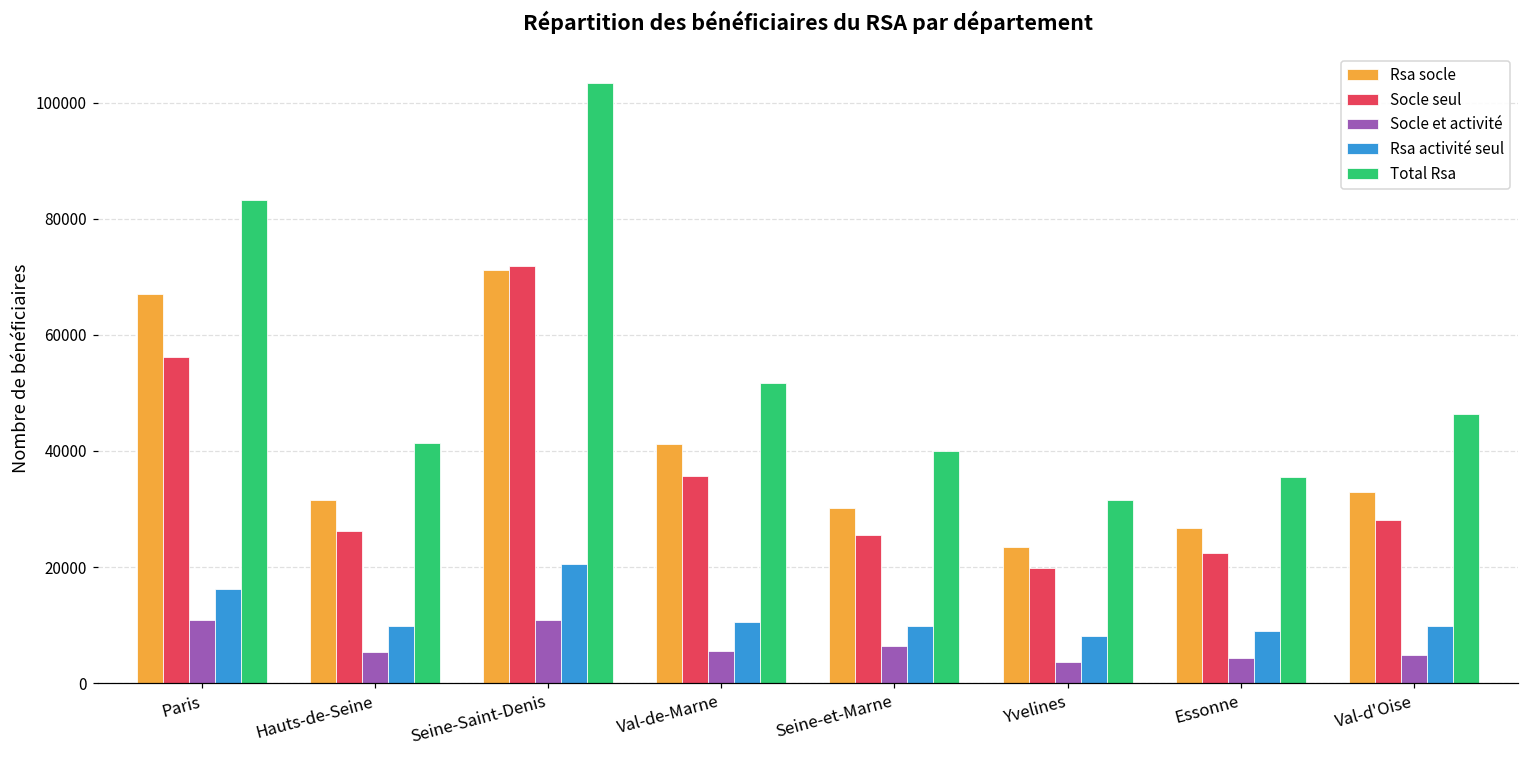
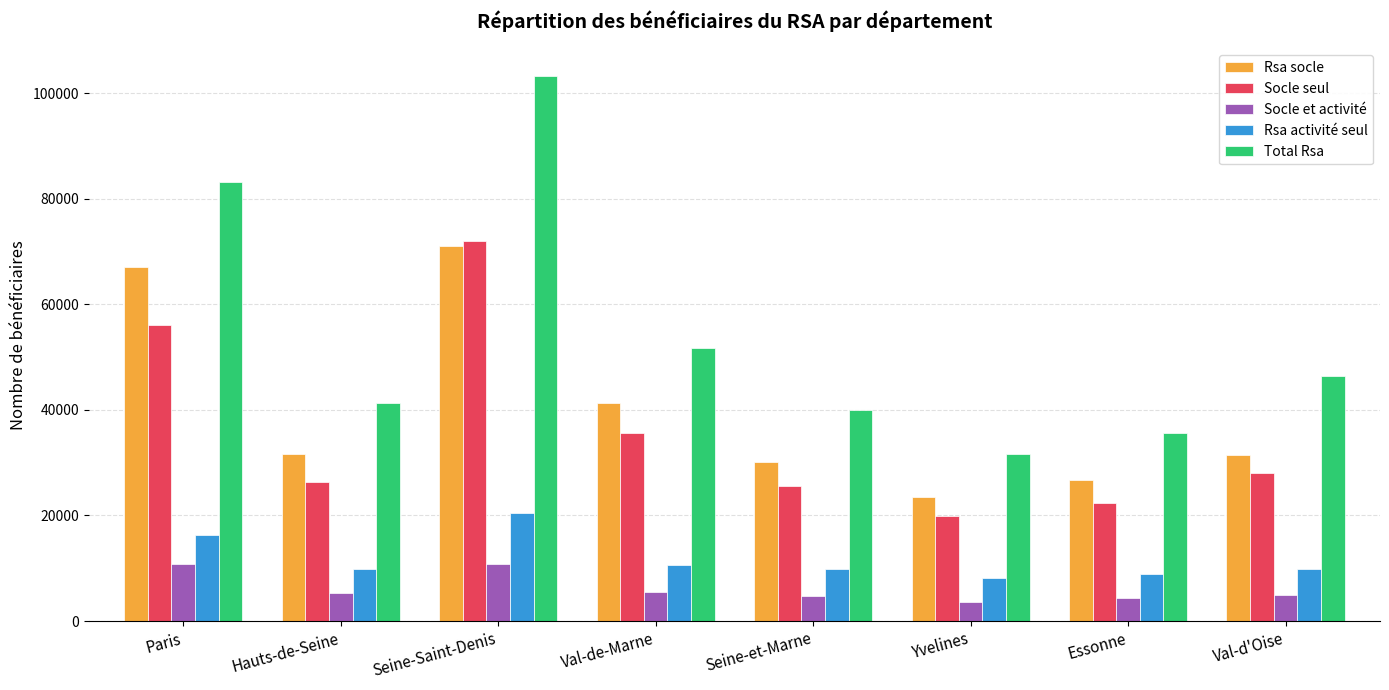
  {
    "Rsa socle": {
      "Paris": 67000,
      "Hauts-de-Seine": 32000,
      "Seine-Saint-Denis": 71000,
      "Val-de-Marne": 41000,
      "Seine-et-Marne": 30000,
      "Yvelines": 23000,
      "Essonne": 27000,
-     "Val-d'Oise": 33000
+     "Val-d'Oise": 31000
    },
    "Socle seul": {
      "Paris": 56000,
      "Hauts-de-Seine": 26000,
      "Seine-Saint-Denis": 72000,
      "Val-de-Marne": 36000,
      "Seine-et-Marne": 26000,
      "Yvelines": 20000,
      "Essonne": 22000,
      "Val-d'Oise": 28000
    },
    "Socle et activité": {
      "Paris": 11000,
      "Hauts-de-Seine": 5000,
      "Seine-Saint-Denis": 11000,
      "Val-de-Marne": 6000,
-     "Seine-et-Marne": 6000,
+     "Seine-et-Marne": 5000,
      "Yvelines": 4000,
      "Essonne": 4000,
      "Val-d'Oise": 5000
    },
    "Rsa activité seul": {
      "Paris": 16000,
      "Hauts-de-Seine": 10000,
      "Seine-Saint-Denis": 21000,
      "Val-de-Marne": 11000,
      "Seine-et-Marne": 10000,
      "Yvelines": 8000,
      "Essonne": 9000,
      "Val-d'Oise": 10000
    },
    "Total Rsa": {
      "Paris": 83000,
      "Hauts-de-Seine": 41000,
      "Seine-Saint-Denis": 103000,
      "Val-de-Marne": 52000,
      "Seine-et-Marne": 40000,
      "Yvelines": 32000,
      "Essonne": 36000,
      "Val-d'Oise": 46000
    }
  }
